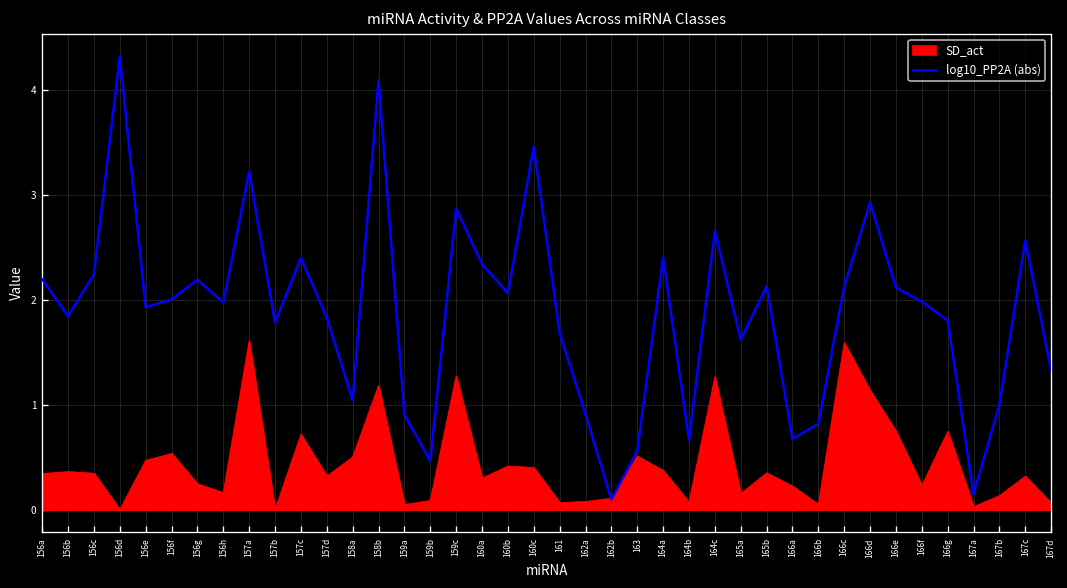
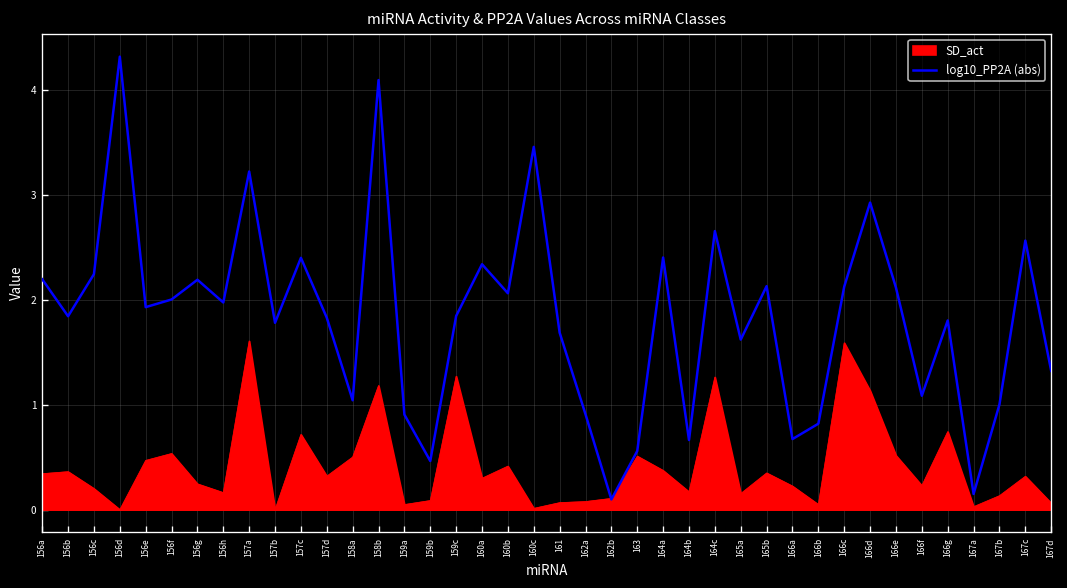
  {
    "SD_act": {
      "156a": 0.3,
      "156b": 0.4,
-     "156c": 0.3,
+     "156c": 0.2,
      "156d": 0.0,
      "156e": 0.5,
      "156f": 0.5,
      "156g": 0.2,
      "156h": 0.2,
      "157a": 1.6,
      "157b": 0.0,
      "157c": 0.7,
      "157d": 0.3,
      "158a": 0.5,
      "158b": 1.2,
      "159a": 0.0,
      "159b": 0.1,
      "159c": 1.3,
      "160a": 0.3,
      "160b": 0.4,
-     "160c": 0.4,
+     "160c": 0.0,
      "161": 0.1,
      "162a": 0.1,
      "163": 0.5,
      "164a": 0.4,
-     "164b": 0.1,
+     "164b": 0.2,
      "164c": 1.3,
      "165a": 0.2,
      "165b": 0.3,
      "166a": 0.2,
      "166b": 0.0,
      "166c": 1.6,
      "166d": 1.1,
-     "166e": 0.7,
+     "166e": 0.5,
      "166f": 0.2,
      "166g": 0.7,
      "167a": 0.0,
      "167b": 0.1,
      "167c": 0.3,
      "167d": 0.1
    },
    "log10_PP2A (abs)": {
      "156a": 2.2,
      "156b": 1.8,
      "156c": 2.2,
      "156d": 4.3,
      "156e": 1.9,
      "156f": 2.0,
      "156g": 2.2,
      "156h": 2.0,
      "157a": 3.2,
      "157b": 1.8,
      "157c": 2.4,
      "157d": 1.8,
      "158a": 1.0,
      "158b": 4.1,
      "159a": 0.9,
      "159b": 0.5,
-     "159c": 2.9,
+     "159c": 1.8,
      "160a": 2.3,
      "160b": 2.1,
      "160c": 3.5,
      "161": 1.7,
      "162a": 0.9,
      "163": 0.6,
      "164a": 2.4,
      "164b": 0.7,
      "164c": 2.7,
      "165a": 1.6,
      "165b": 2.1,
      "166a": 0.7,
      "166b": 0.8,
      "166c": 2.1,
      "166d": 2.9,
      "166e": 2.1,
-     "166f": 2.0,
+     "166f": 1.1,
      "166g": 1.8,
      "167a": 0.1,
      "167b": 1.0,
      "167c": 2.6,
      "167d": 1.3
    }
  }
